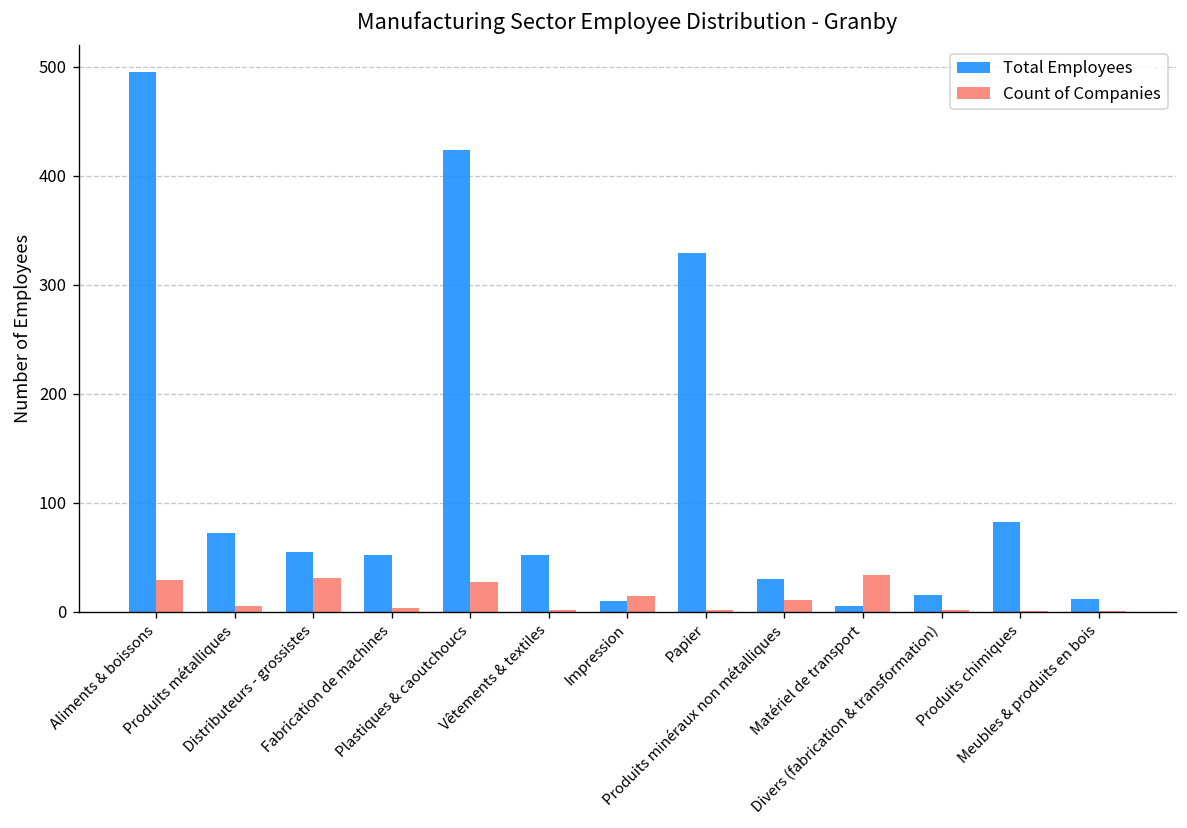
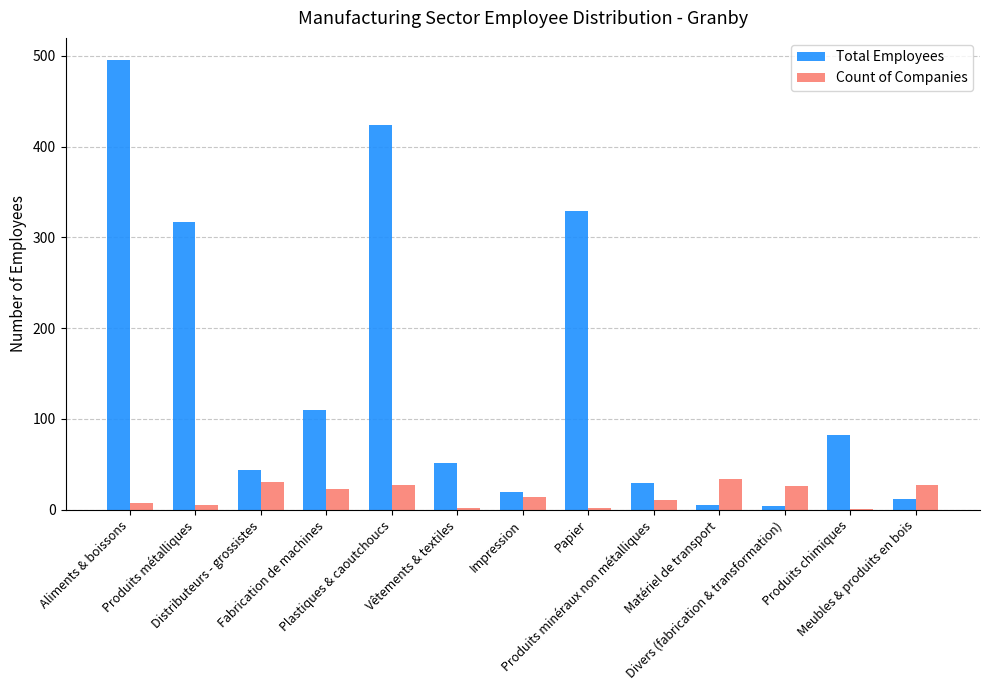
  {
    "Total Employees": {
      "Aliments & boissons": 500,
-     "Produits métalliques": 70,
-     "Distributeurs - grossistes": 60,
-     "Fabrication de machines": 50,
+     "Produits métalliques": 320,
+     "Distributeurs - grossistes": 40,
+     "Fabrication de machines": 110,
      "Plastiques & caoutchoucs": 420,
      "Vêtements & textiles": 50,
-     "Impression": 10,
+     "Impression": 20,
      "Papier": 330,
      "Produits minéraux non métalliques": 30,
      "Matériel de transport": 10,
-     "Divers (fabrication & transformation)": 20,
+     "Divers (fabrication & transformation)": 0,
      "Produits chimiques": 80,
      "Meubles & produits en bois": 10
    },
    "Count of Companies": {
-     "Aliments & boissons": 30,
+     "Aliments & boissons": 10,
      "Produits métalliques": 10,
      "Distributeurs - grossistes": 30,
-     "Fabrication de machines": 0,
+     "Fabrication de machines": 20,
      "Plastiques & caoutchoucs": 30,
      "Impression": 10,
      "Produits minéraux non métalliques": 10,
      "Matériel de transport": 30,
-     "Divers (fabrication & transformation)": 0,
-     "Meubles & produits en bois": 0
+     "Divers (fabrication & transformation)": 30,
+     "Meubles & produits en bois": 30
    }
  }
